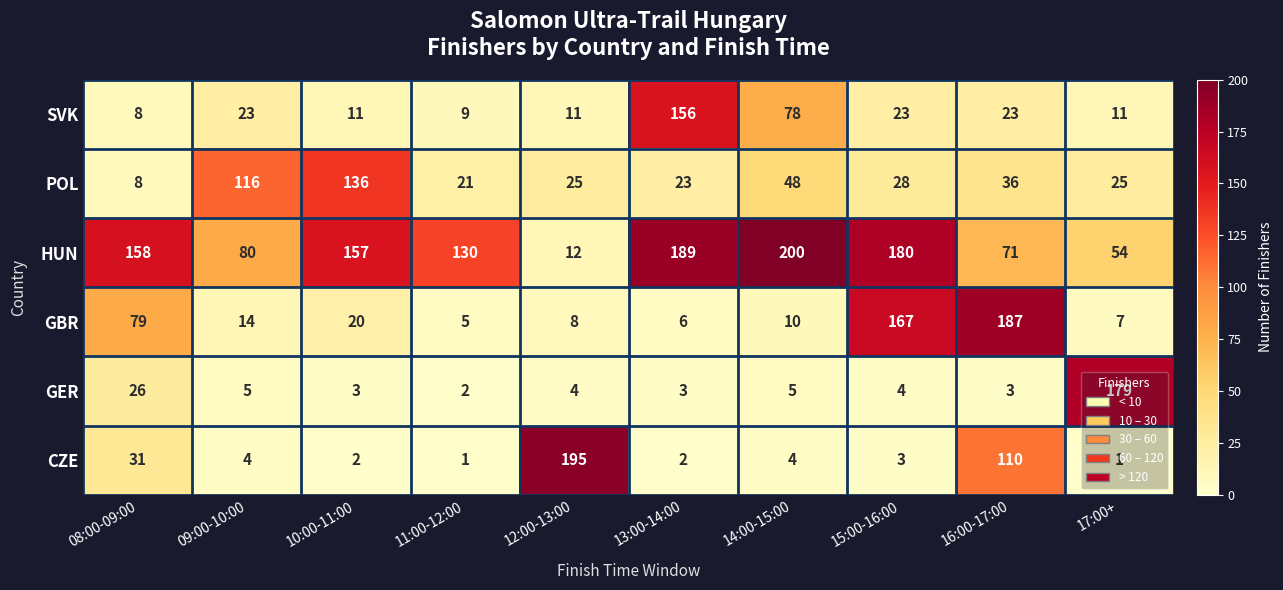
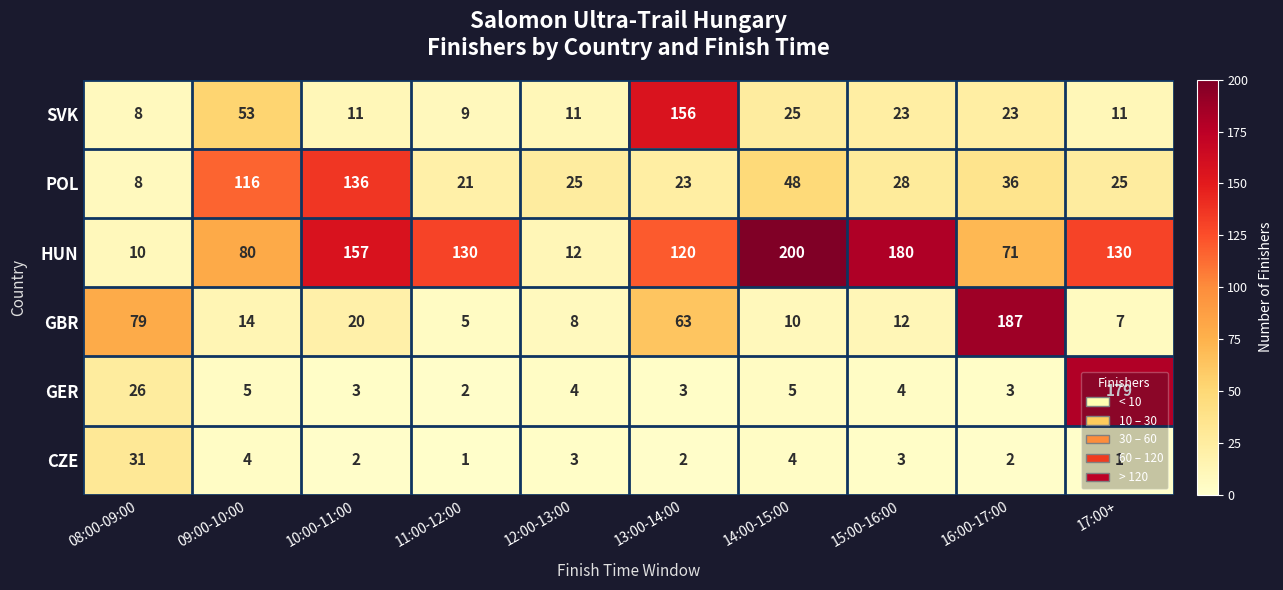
  {
    "SVK": {
      "08:00-09:00": 8,
-     "09:00-10:00": 23,
+     "09:00-10:00": 53,
      "10:00-11:00": 11,
      "11:00-12:00": 9,
      "12:00-13:00": 11,
      "13:00-14:00": 156,
-     "14:00-15:00": 78,
+     "14:00-15:00": 25,
      "15:00-16:00": 23,
      "16:00-17:00": 23,
      "17:00+": 11
    },
    "POL": {
      "08:00-09:00": 8,
      "09:00-10:00": 116,
      "10:00-11:00": 136,
      "11:00-12:00": 21,
      "12:00-13:00": 25,
      "13:00-14:00": 23,
      "14:00-15:00": 48,
      "15:00-16:00": 28,
      "16:00-17:00": 36,
      "17:00+": 25
    },
    "HUN": {
-     "08:00-09:00": 158,
+     "08:00-09:00": 10,
      "09:00-10:00": 80,
      "10:00-11:00": 157,
      "11:00-12:00": 130,
      "12:00-13:00": 12,
-     "13:00-14:00": 189,
+     "13:00-14:00": 120,
      "14:00-15:00": 200,
      "15:00-16:00": 180,
      "16:00-17:00": 71,
-     "17:00+": 54
+     "17:00+": 130
    },
    "GBR": {
      "08:00-09:00": 79,
      "09:00-10:00": 14,
      "10:00-11:00": 20,
      "11:00-12:00": 5,
      "12:00-13:00": 8,
-     "13:00-14:00": 6,
+     "13:00-14:00": 63,
      "14:00-15:00": 10,
-     "15:00-16:00": 167,
+     "15:00-16:00": 12,
      "16:00-17:00": 187,
      "17:00+": 7
    },
    "GER": {
      "08:00-09:00": 26,
      "09:00-10:00": 5,
      "10:00-11:00": 3,
      "11:00-12:00": 2,
      "12:00-13:00": 4,
      "13:00-14:00": 3,
      "14:00-15:00": 5,
      "15:00-16:00": 4,
      "16:00-17:00": 3
    },
    "CZE": {
      "08:00-09:00": 31,
      "09:00-10:00": 4,
      "10:00-11:00": 2,
      "11:00-12:00": 1,
-     "12:00-13:00": 195,
+     "12:00-13:00": 3,
      "13:00-14:00": 2,
      "14:00-15:00": 4,
      "15:00-16:00": 3,
-     "16:00-17:00": 110
+     "16:00-17:00": 2
    }
  }
